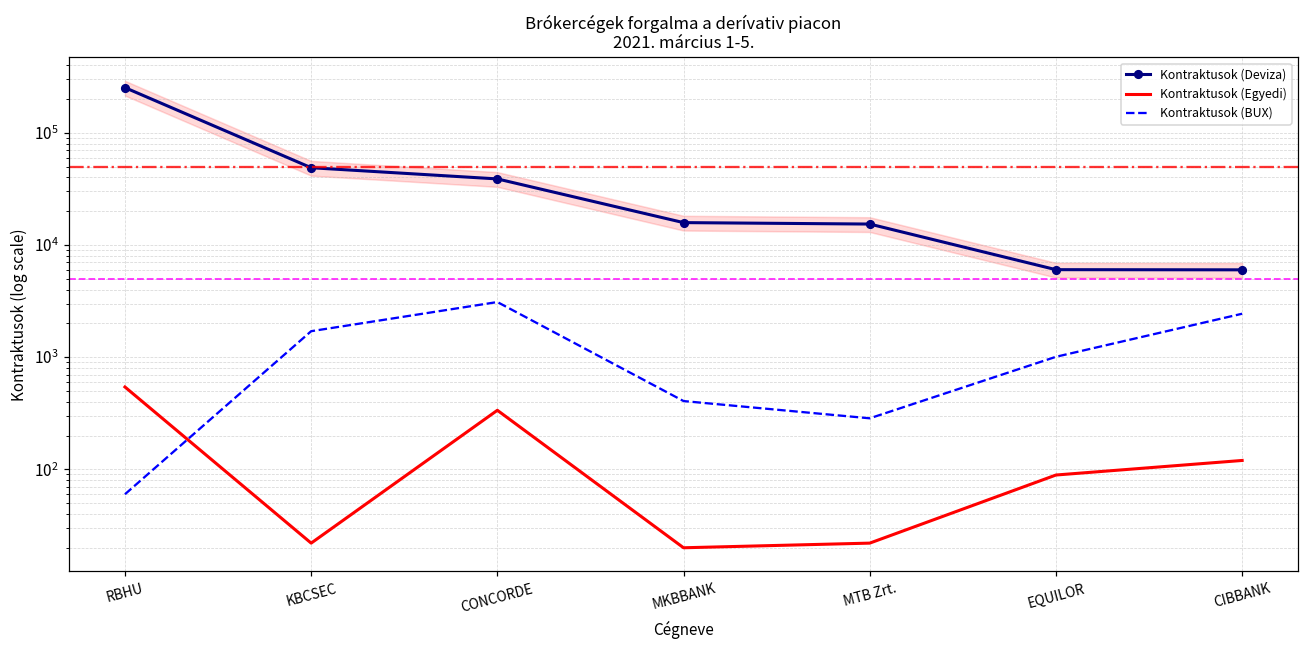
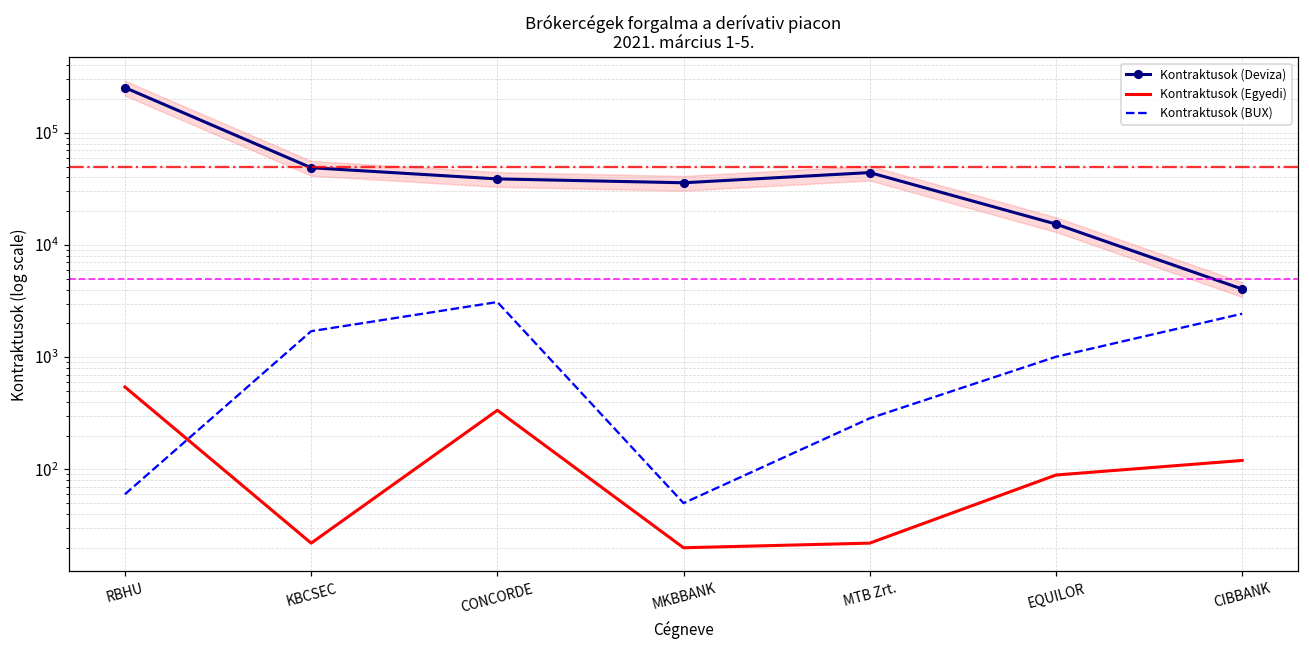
  {
    "Kontraktusok (Deviza)": {
      "RBHU": 250000,
      "KBCSEC": 50000,
      "CONCORDE": 39000,
-     "MKBBANK": 16000,
-     "MTB Zrt.": 15000,
-     "EQUILOR": 6000,
-     "CIBBANK": 6000
+     "MKBBANK": 36000,
+     "MTB Zrt.": 44000,
+     "EQUILOR": 15000,
+     "CIBBANK": 4000
    },
    "Kontraktusok (BUX)": {
      "RBHU": 60,
      "KBCSEC": 1700,
      "CONCORDE": 3100,
-     "MKBBANK": 410,
+     "MKBBANK": 50,
      "MTB Zrt.": 290,
      "EQUILOR": 1000,
      "CIBBANK": 2400
    }
  }
